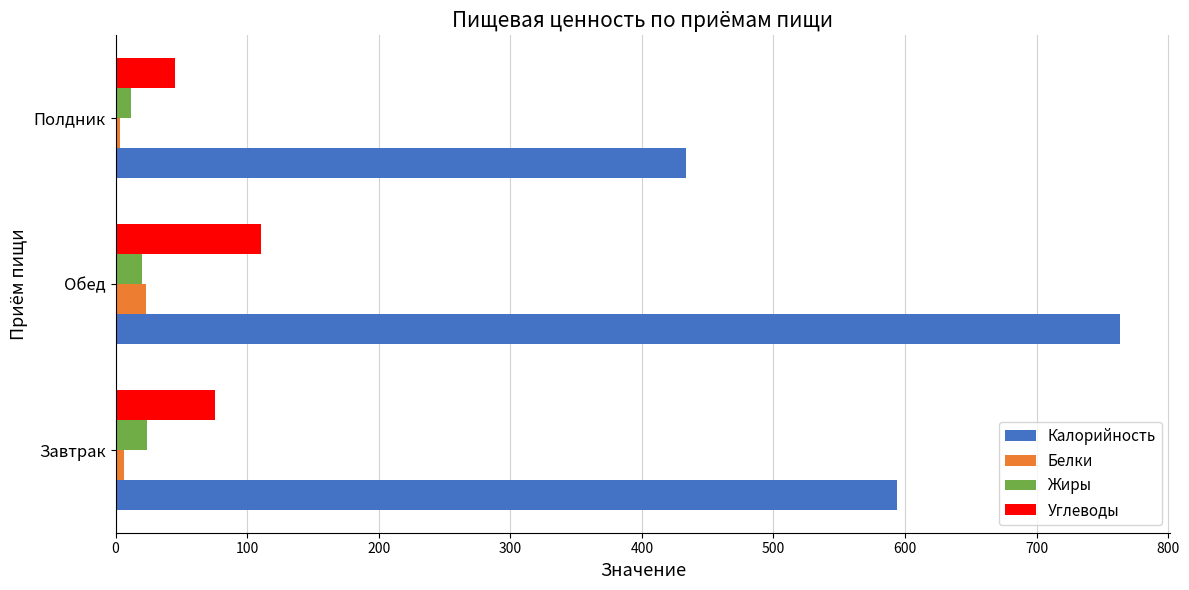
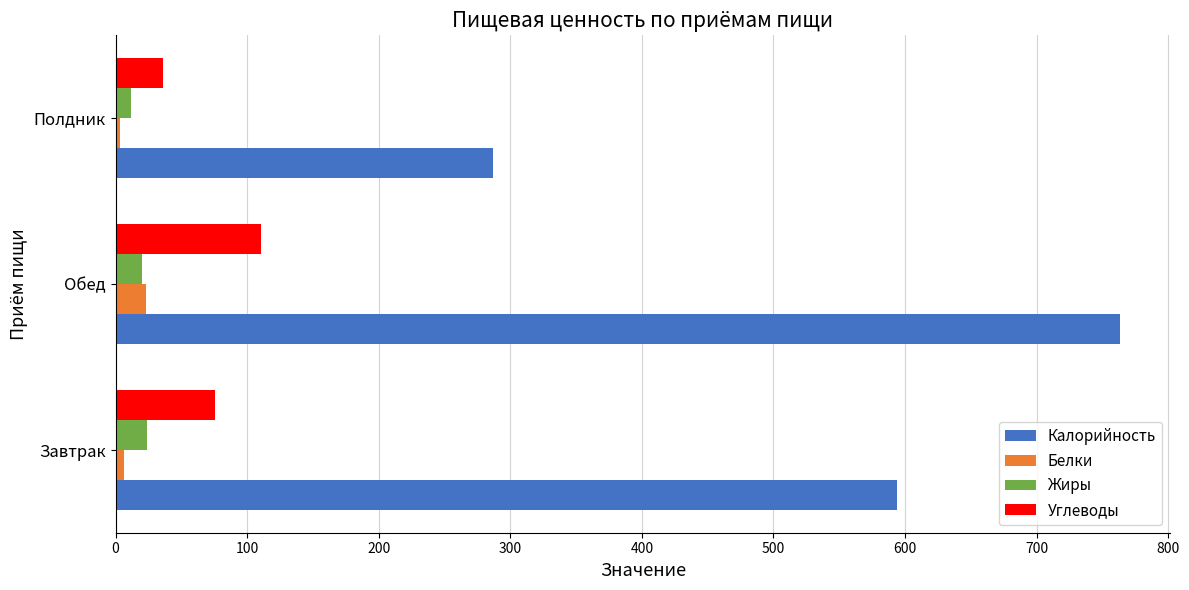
  {
    "Калорийность": {
-     "Полдник": 433,
+     "Полдник": 287,
      "Обед": 763,
      "Завтрак": 594
    },
    "Белки": {
      "Полдник": 3,
      "Обед": 24,
      "Завтрак": 6
    },
    "Жиры": {
      "Полдник": 12,
      "Обед": 20,
      "Завтрак": 24
    },
    "Углеводы": {
-     "Полдник": 45,
+     "Полдник": 36,
      "Обед": 110,
      "Завтрак": 76
    }
  }
